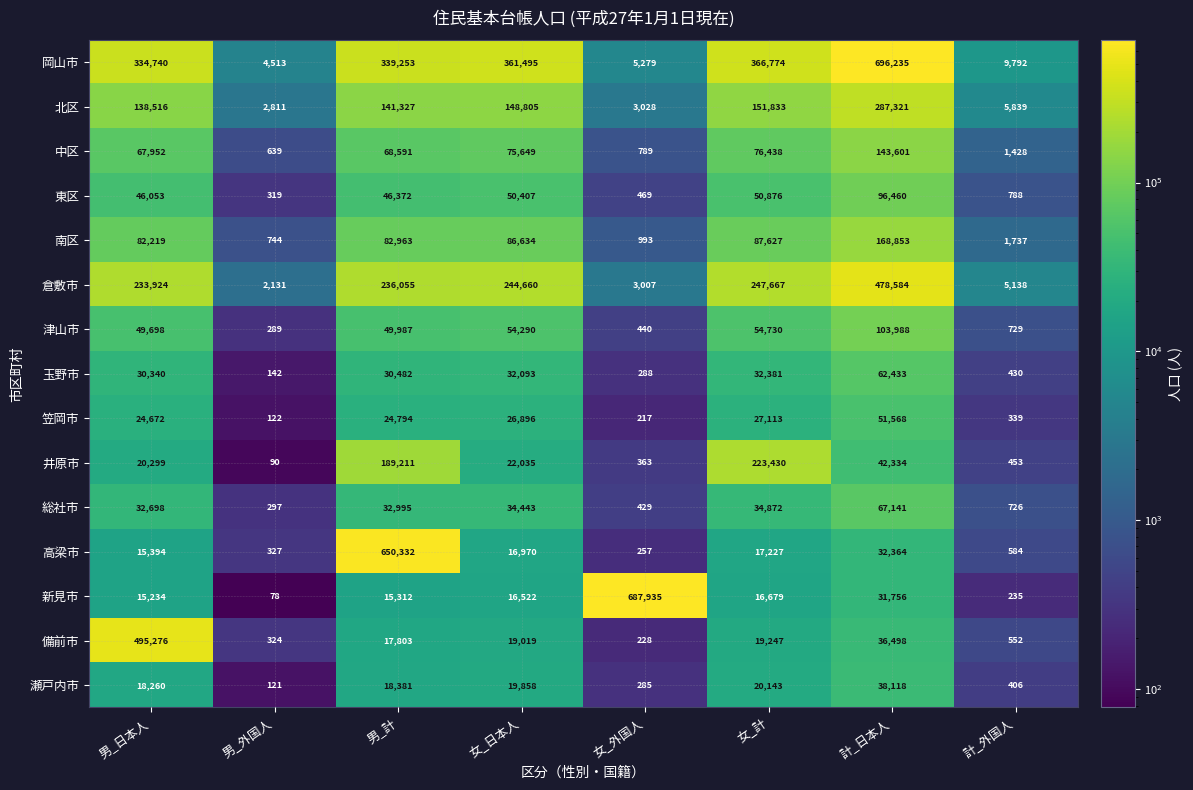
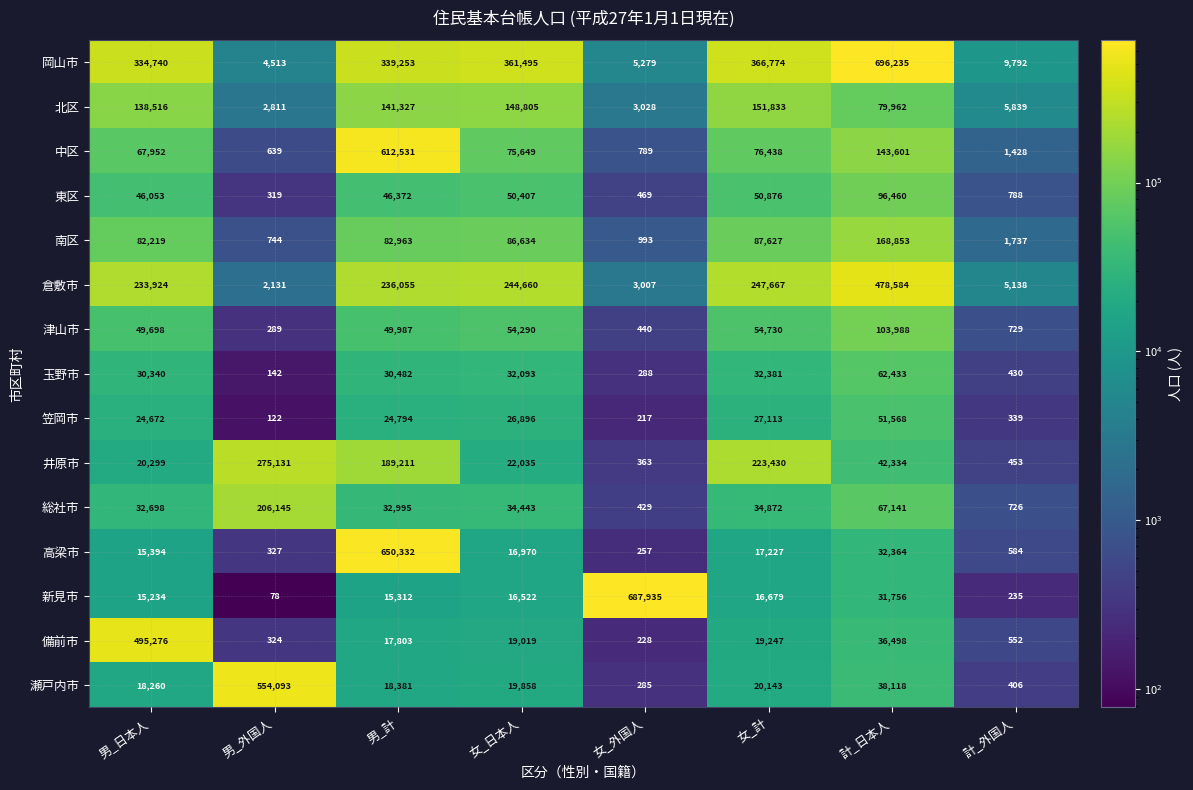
  {
    "岡山市": {
      "男_日本人": "334,740",
      "男_外国人": "4,513",
      "男_計": "339,253",
      "女_日本人": "361,495",
      "女_外国人": "5,279",
      "女_計": "366,774",
      "計_日本人": "696,235",
      "計_外国人": "9,792"
    },
    "北区": {
      "男_日本人": "138,516",
      "男_外国人": "2,811",
      "男_計": "141,327",
      "女_日本人": "148,805",
      "女_外国人": "3,028",
      "女_計": "151,833",
-     "計_日本人": "287,321",
+     "計_日本人": "79,962",
      "計_外国人": "5,839"
    },
    "中区": {
      "男_日本人": "67,952",
      "男_外国人": "639",
-     "男_計": "68,591",
+     "男_計": "612,531",
      "女_日本人": "75,649",
      "女_外国人": "789",
      "女_計": "76,438",
      "計_日本人": "143,601",
      "計_外国人": "1,428"
    },
    "東区": {
      "男_日本人": "46,053",
      "男_外国人": "319",
      "男_計": "46,372",
      "女_日本人": "50,407",
      "女_外国人": "469",
      "女_計": "50,876",
      "計_日本人": "96,460",
      "計_外国人": "788"
    },
    "南区": {
      "男_日本人": "82,219",
      "男_外国人": "744",
      "男_計": "82,963",
      "女_日本人": "86,634",
      "女_外国人": "993",
      "女_計": "87,627",
      "計_日本人": "168,853",
      "計_外国人": "1,737"
    },
    "倉敷市": {
      "男_日本人": "233,924",
      "男_外国人": "2,131",
      "男_計": "236,055",
      "女_日本人": "244,660",
      "女_外国人": "3,007",
      "女_計": "247,667",
      "計_日本人": "478,584",
      "計_外国人": "5,138"
    },
    "津山市": {
      "男_日本人": "49,698",
      "男_外国人": "289",
      "男_計": "49,987",
      "女_日本人": "54,290",
      "女_外国人": "440",
      "女_計": "54,730",
      "計_日本人": "103,988",
      "計_外国人": "729"
    },
    "玉野市": {
      "男_日本人": "30,340",
      "男_外国人": "142",
      "男_計": "30,482",
      "女_日本人": "32,093",
      "女_外国人": "288",
      "女_計": "32,381",
      "計_日本人": "62,433",
      "計_外国人": "430"
    },
    "笠岡市": {
      "男_日本人": "24,672",
      "男_外国人": "122",
      "男_計": "24,794",
      "女_日本人": "26,896",
      "女_外国人": "217",
      "女_計": "27,113",
      "計_日本人": "51,568",
      "計_外国人": "339"
    },
    "井原市": {
      "男_日本人": "20,299",
-     "男_外国人": "90",
+     "男_外国人": "275,131",
      "男_計": "189,211",
      "女_日本人": "22,035",
      "女_外国人": "363",
      "女_計": "223,430",
      "計_日本人": "42,334",
      "計_外国人": "453"
    },
    "総社市": {
      "男_日本人": "32,698",
-     "男_外国人": "297",
+     "男_外国人": "206,145",
      "男_計": "32,995",
      "女_日本人": "34,443",
      "女_外国人": "429",
      "女_計": "34,872",
      "計_日本人": "67,141",
      "計_外国人": "726"
    },
    "高梁市": {
      "男_日本人": "15,394",
      "男_外国人": "327",
      "男_計": "650,332",
      "女_日本人": "16,970",
      "女_外国人": "257",
      "女_計": "17,227",
      "計_日本人": "32,364",
      "計_外国人": "584"
    },
    "新見市": {
      "男_日本人": "15,234",
      "男_外国人": "78",
      "男_計": "15,312",
      "女_日本人": "16,522",
      "女_外国人": "687,935",
      "女_計": "16,679",
      "計_日本人": "31,756",
      "計_外国人": "235"
    },
    "備前市": {
      "男_日本人": "495,276",
      "男_外国人": "324",
      "男_計": "17,803",
      "女_日本人": "19,019",
      "女_外国人": "228",
      "女_計": "19,247",
      "計_日本人": "36,498",
      "計_外国人": "552"
    },
    "瀬戸内市": {
      "男_日本人": "18,260",
-     "男_外国人": "121",
+     "男_外国人": "554,093",
      "男_計": "18,381",
      "女_日本人": "19,858",
      "女_外国人": "285",
      "女_計": "20,143",
      "計_日本人": "38,118",
      "計_外国人": "406"
    }
  }
